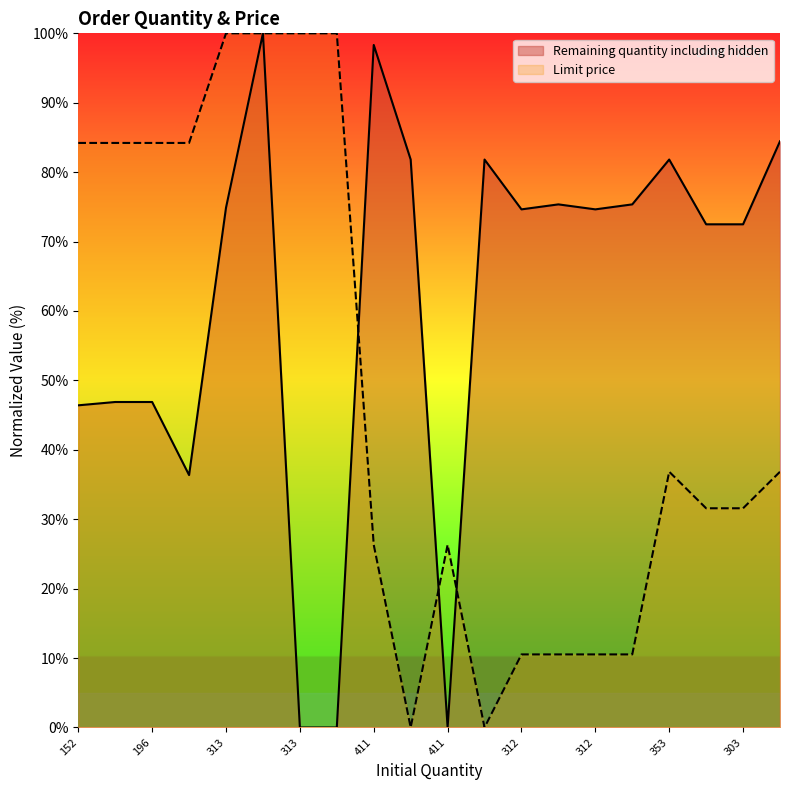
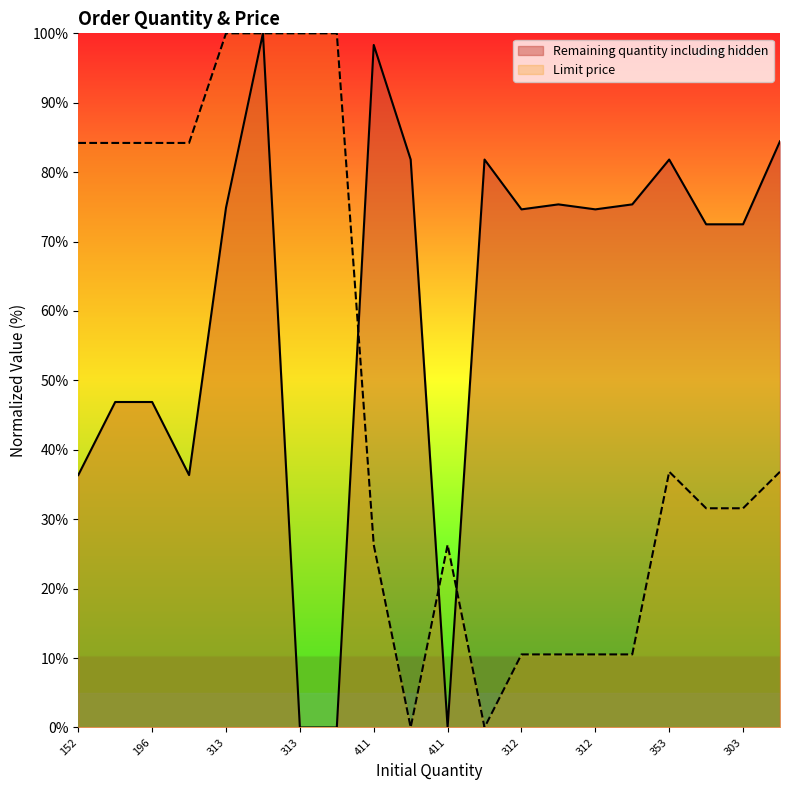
  {
    "Remaining quantity including hidden": {
-     "152": "46%",
+     "152": "36%",
      "196": "47%",
      "353": "82%",
      "303": "72%"
    },
    "Limit price": {
      "152": "84%",
      "196": "84%",
      "353": "37%",
      "303": "32%"
    }
  }
